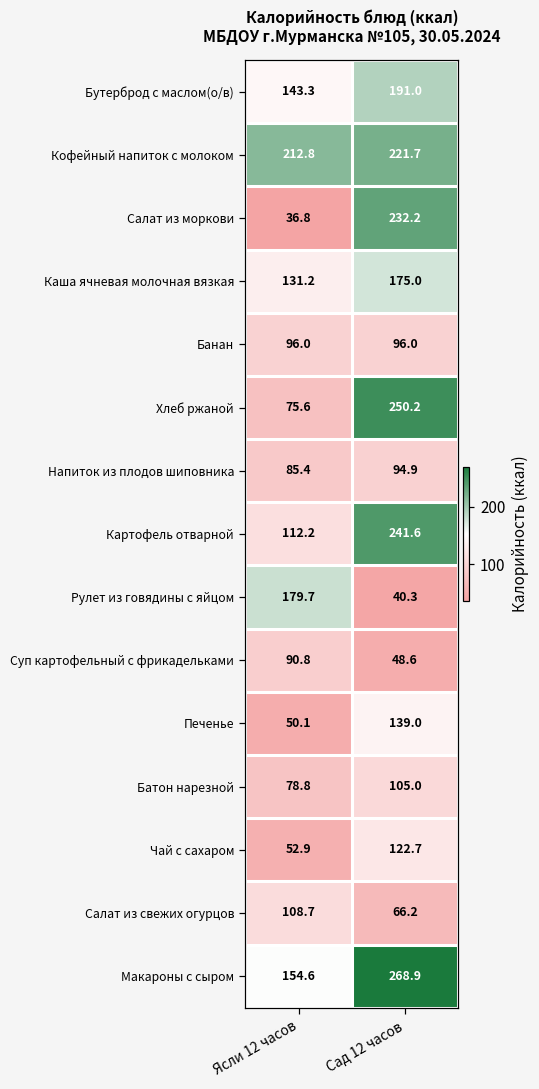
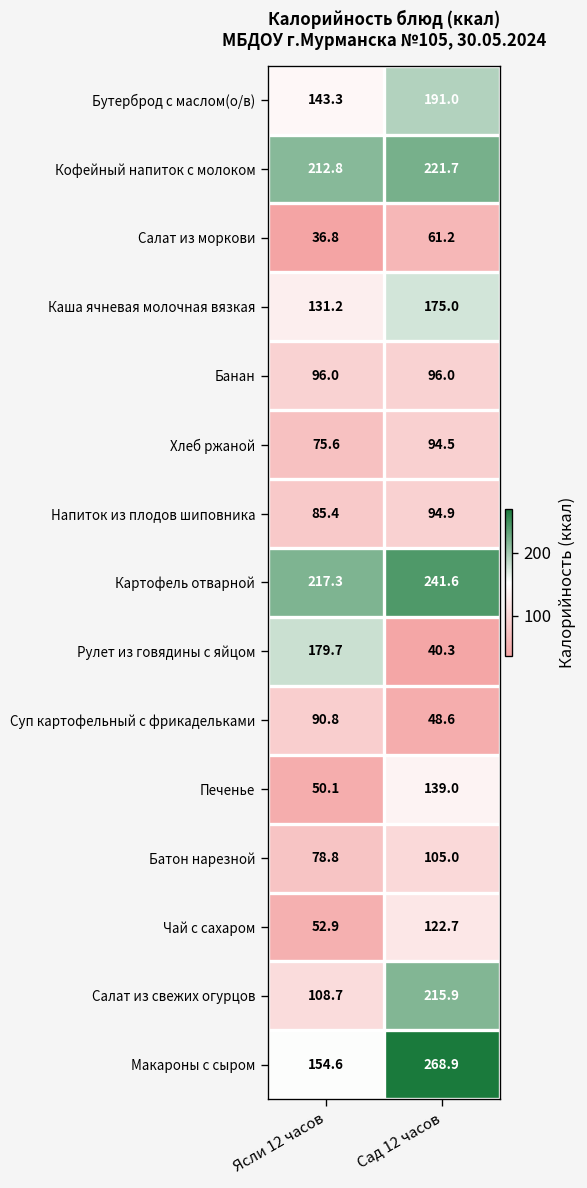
  {
    "Бутерброд с маслом(о/в)": {
      "Ясли 12 часов": 143.3,
      "Сад 12 часов": 191.0
    },
    "Кофейный напиток с молоком": {
      "Ясли 12 часов": 212.8,
      "Сад 12 часов": 221.7
    },
    "Салат из моркови": {
      "Ясли 12 часов": 36.8,
-     "Сад 12 часов": 232.2
+     "Сад 12 часов": 61.2
    },
    "Каша ячневая молочная вязкая": {
      "Ясли 12 часов": 131.2,
      "Сад 12 часов": 175.0
    },
    "Банан": {
      "Ясли 12 часов": 96.0,
      "Сад 12 часов": 96.0
    },
    "Хлеб ржаной": {
      "Ясли 12 часов": 75.6,
-     "Сад 12 часов": 250.2
+     "Сад 12 часов": 94.5
    },
    "Напиток из плодов шиповника": {
      "Ясли 12 часов": 85.4,
      "Сад 12 часов": 94.9
    },
    "Картофель отварной": {
-     "Ясли 12 часов": 112.2,
+     "Ясли 12 часов": 217.3,
      "Сад 12 часов": 241.6
    },
    "Рулет из говядины с яйцом": {
      "Ясли 12 часов": 179.7,
      "Сад 12 часов": 40.3
    },
    "Суп картофельный с фрикадельками": {
      "Ясли 12 часов": 90.8,
      "Сад 12 часов": 48.6
    },
    "Печенье": {
      "Ясли 12 часов": 50.1,
      "Сад 12 часов": 139.0
    },
    "Батон нарезной": {
      "Ясли 12 часов": 78.8,
      "Сад 12 часов": 105.0
    },
    "Чай с сахаром": {
      "Ясли 12 часов": 52.9,
      "Сад 12 часов": 122.7
    },
    "Салат из свежих огурцов": {
      "Ясли 12 часов": 108.7,
-     "Сад 12 часов": 66.2
+     "Сад 12 часов": 215.9
    },
    "Макароны с сыром": {
      "Ясли 12 часов": 154.6,
      "Сад 12 часов": 268.9
    }
  }
